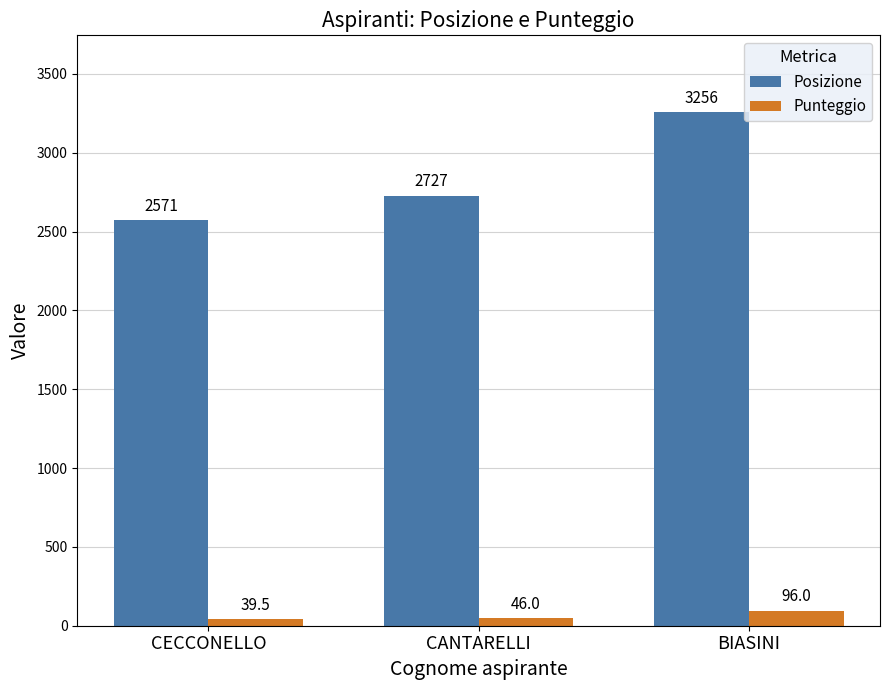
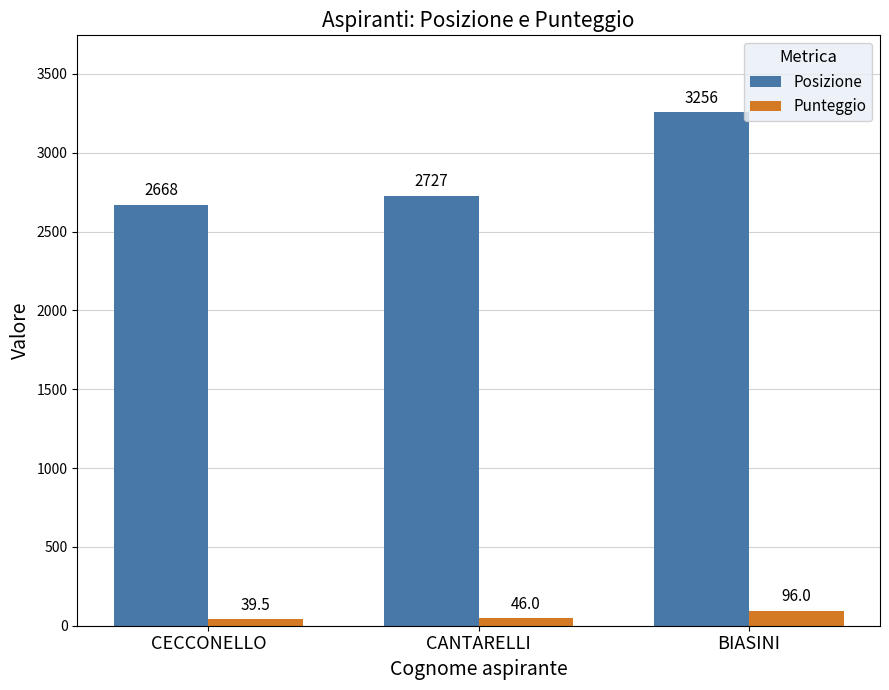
  {
    "Posizione": {
-     "CECCONELLO": 2571,
+     "CECCONELLO": 2668,
      "CANTARELLI": 2727,
      "BIASINI": 3256
    },
    "Punteggio": {
      "CECCONELLO": 39.5,
      "CANTARELLI": 46.0,
      "BIASINI": 96.0
    }
  }
